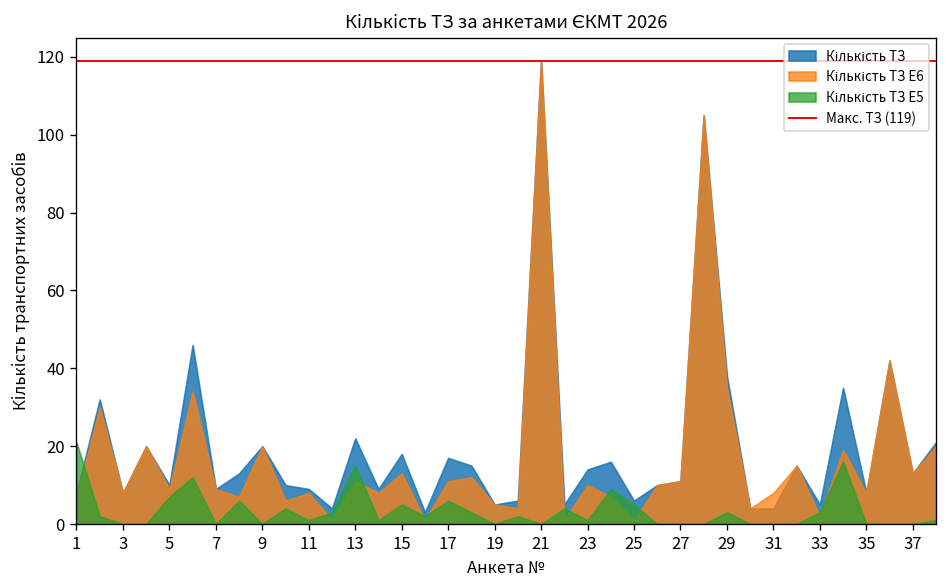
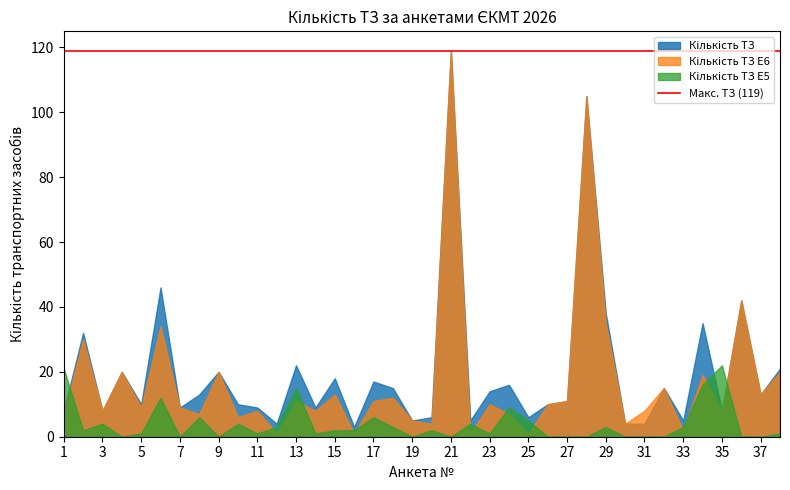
  {
    "Кількість ТЗ": {
      "1": 8,
      "5": 10,
      "11": 9,
      "13": 22,
      "15": 18,
      "17": 17,
      "23": 14,
      "25": 6,
      "29": 38,
      "31": 4,
      "33": 5
    },
    "Кількість ТЗ E6": {
      "1": 7,
      "5": 9,
      "11": 8,
      "13": 11,
      "15": 13,
      "17": 11,
      "23": 10,
      "25": 1,
      "29": 35,
      "31": 8,
      "33": 2
    },
    "Кількість ТЗ E5": {
      "1": 21,
-     "3": 0,
-     "5": 7,
+     "3": 4,
+     "5": 1,
      "7": 0,
      "9": 0,
      "11": 1,
      "13": 15,
-     "15": 5,
+     "15": 2,
      "17": 6,
      "19": 0,
      "21": 0,
      "23": 1,
      "25": 5,
      "27": 0,
      "29": 3,
      "31": 0,
      "33": 3,
-     "35": 0,
+     "35": 22,
      "37": 0
    }
  }
